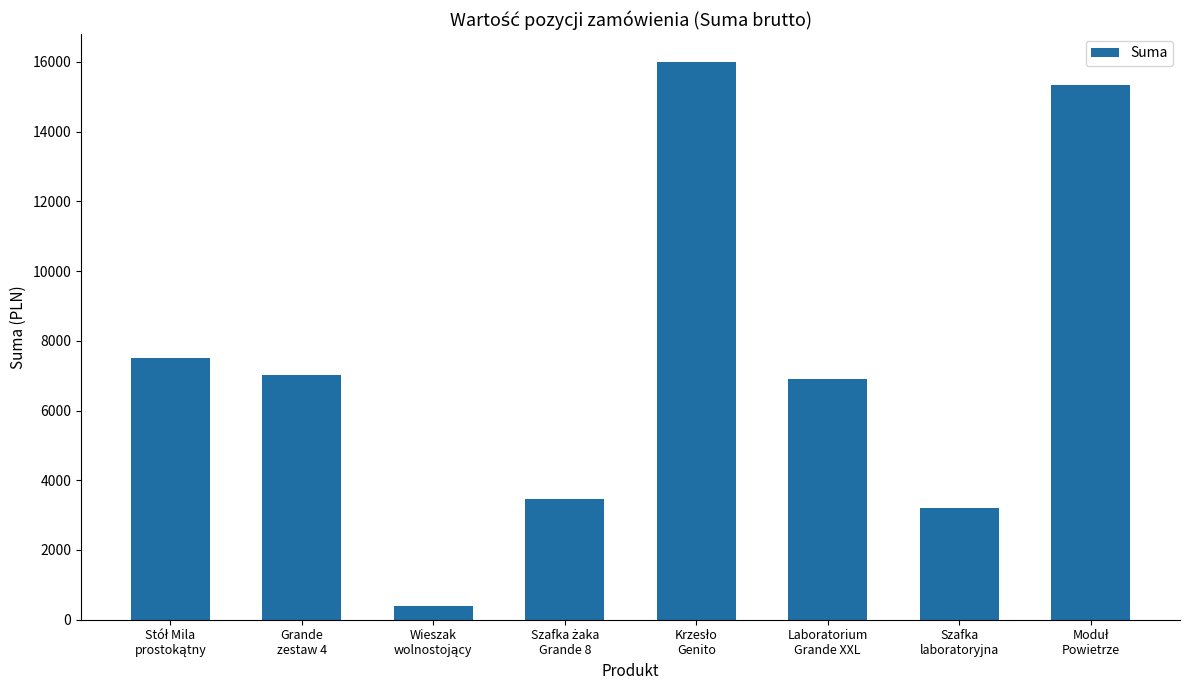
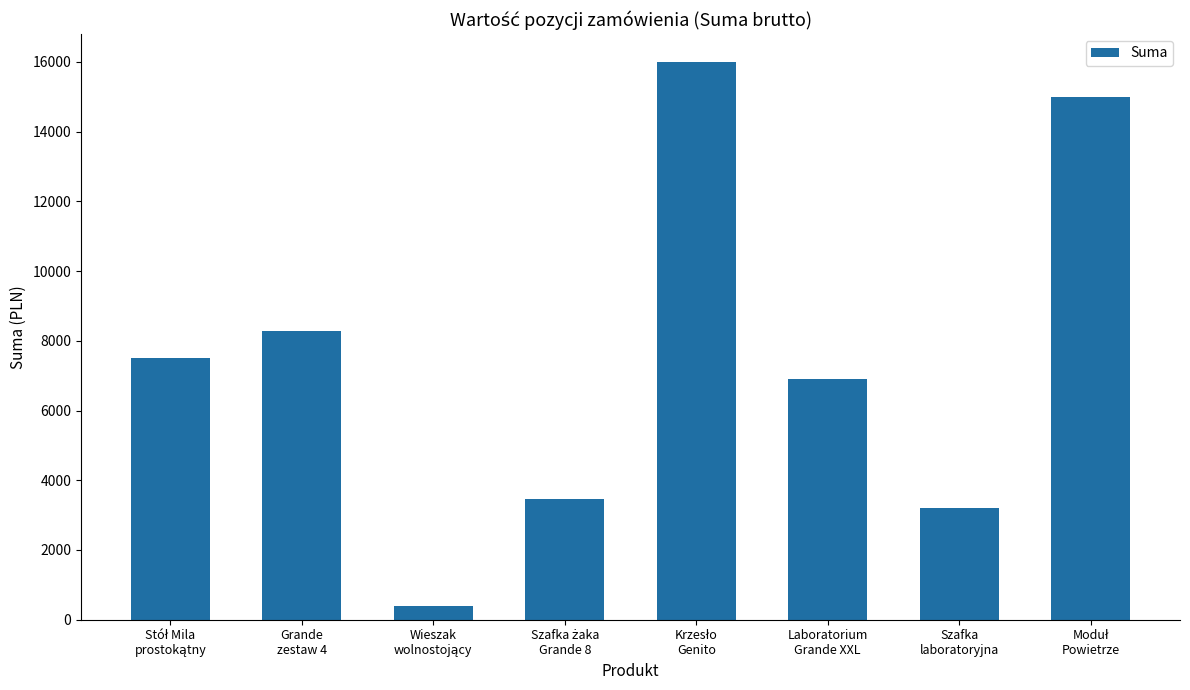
  {
    "Stół Mila prostokątny": 7500,
-   "Grande zestaw 4": 7000,
+   "Grande zestaw 4": 8300,
    "Wieszak wolnostojący": 400,
    "Szafka żaka Grande 8": 3500,
    "Krzesło Genito": 16000,
    "Laboratorium Grande XXL": 6900,
    "Szafka laboratoryjna": 3200,
-   "Moduł Powietrze": 15300
+   "Moduł Powietrze": 15000
  }
